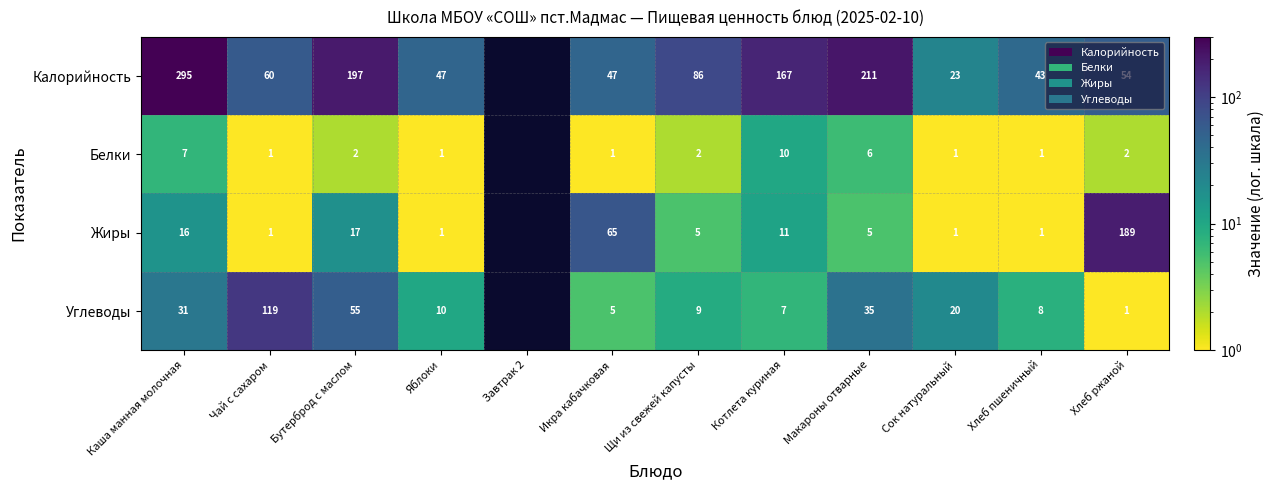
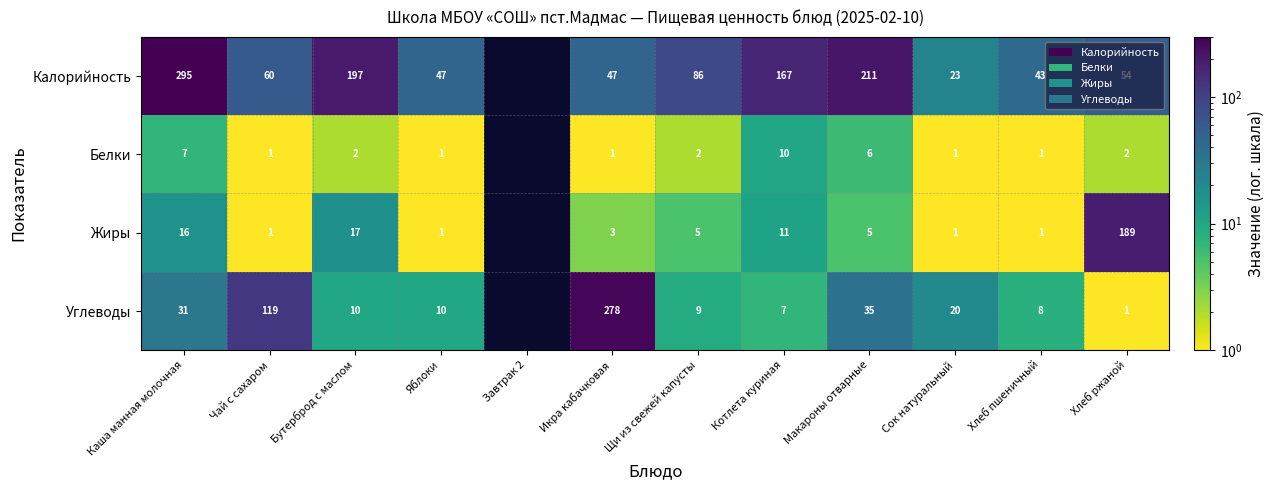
  {
    "Калорийность": {
      "Каша манная молочная": 295,
      "Чай с сахаром": 60,
      "Бутерброд с маслом": 197,
      "Яблоки": 47,
      "Икра кабачковая": 47,
      "Щи из свежей капусты": 86,
      "Котлета куриная": 167,
      "Макароны отварные": 211,
      "Сок натуральный": 23
    },
    "Белки": {
      "Каша манная молочная": 7,
      "Чай с сахаром": 1,
      "Бутерброд с маслом": 2,
      "Яблоки": 1,
      "Икра кабачковая": 1,
      "Щи из свежей капусты": 2,
      "Котлета куриная": 10,
      "Макароны отварные": 6,
      "Сок натуральный": 1,
      "Хлеб пшеничный": 1,
      "Хлеб ржаной": 2
    },
    "Жиры": {
      "Каша манная молочная": 16,
      "Чай с сахаром": 1,
      "Бутерброд с маслом": 17,
      "Яблоки": 1,
-     "Икра кабачковая": 65,
+     "Икра кабачковая": 3,
      "Щи из свежей капусты": 5,
      "Котлета куриная": 11,
      "Макароны отварные": 5,
      "Сок натуральный": 1,
      "Хлеб пшеничный": 1,
      "Хлеб ржаной": 189
    },
    "Углеводы": {
      "Каша манная молочная": 31,
      "Чай с сахаром": 119,
-     "Бутерброд с маслом": 55,
+     "Бутерброд с маслом": 10,
      "Яблоки": 10,
-     "Икра кабачковая": 5,
+     "Икра кабачковая": 278,
      "Щи из свежей капусты": 9,
      "Котлета куриная": 7,
      "Макароны отварные": 35,
      "Сок натуральный": 20,
      "Хлеб пшеничный": 8,
      "Хлеб ржаной": 1
    }
  }
